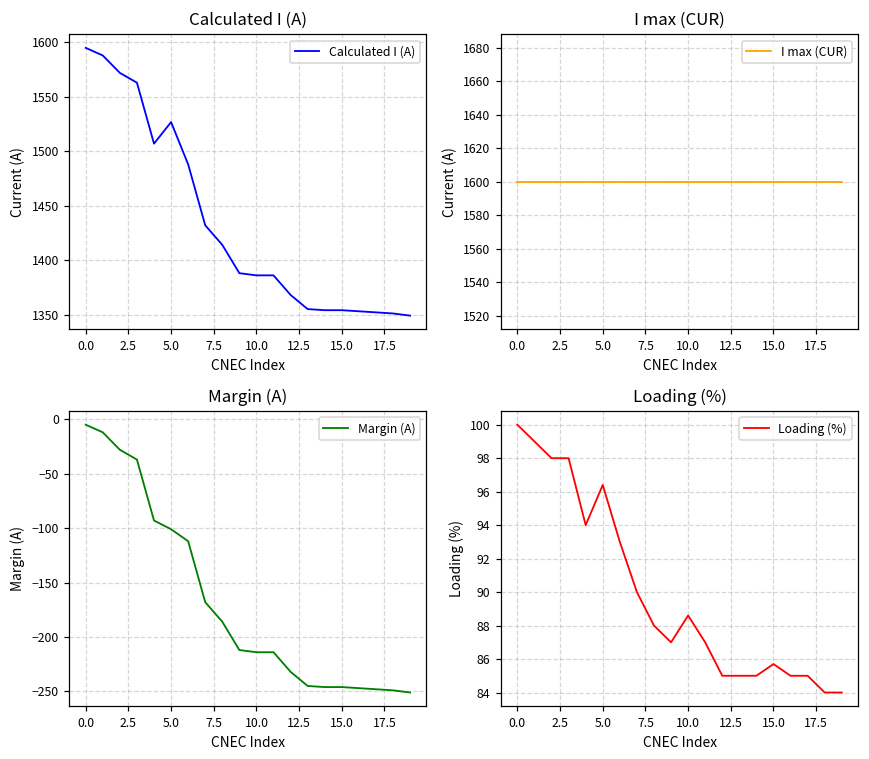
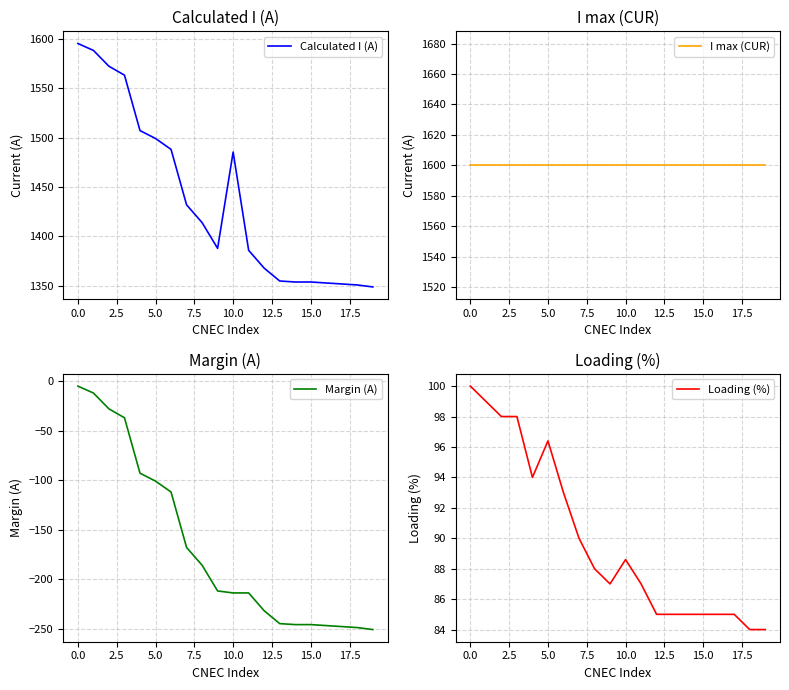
  {
    "Calculated I (A)": {
      "0.0": 1600,
-     "5.0": 1530,
-     "10.0": 1390,
+     "5.0": 1500,
+     "10.0": 1490,
      "15.0": 1350
    },
    "I max (CUR)": {
      "0.0": 1600,
      "5.0": 1600,
      "10.0": 1600,
      "15.0": 1600
    },
    "Margin (A)": {
      "0.0": -10,
      "5.0": -100,
      "10.0": -210,
      "15.0": -250
    },
    "Loading (%)": {
      "0.0": 100.0,
      "5.0": 96.4,
      "10.0": 88.6,
-     "15.0": 85.7
+     "15.0": 85.0
    }
  }
